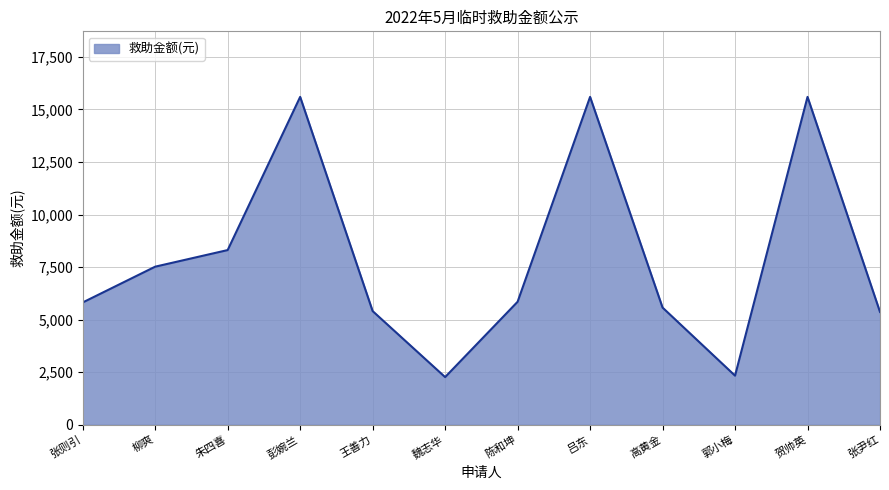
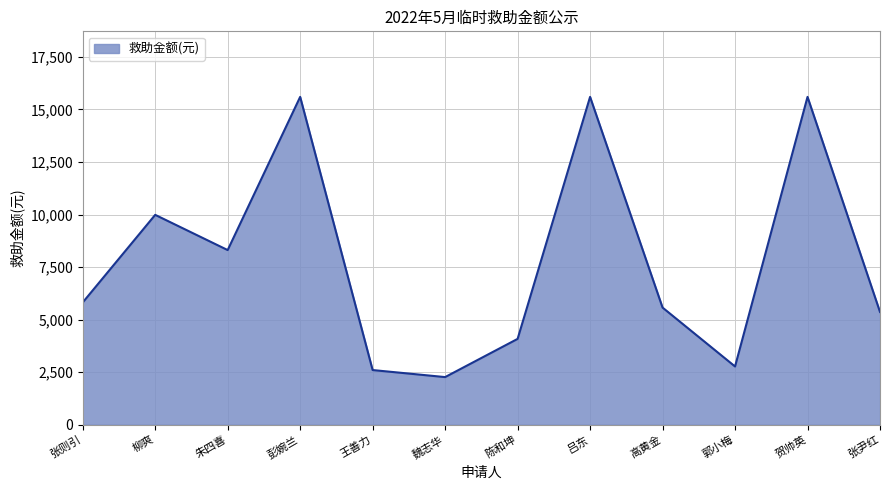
  {
    "张则引": "5,800",
-   "柳爽": "7,500",
+   "柳爽": "10,000",
    "朱四喜": "8,300",
    "彭婉兰": "15,600",
-   "王善力": "5,400",
+   "王善力": "2,600",
    "魏志华": "2,300",
-   "陈和坤": "5,900",
+   "陈和坤": "4,100",
    "吕东": "15,600",
    "高黄金": "5,600",
-   "郭小梅": "2,300",
+   "郭小梅": "2,800",
    "贺帅英": "15,600",
    "张尹红": "5,400"
  }
